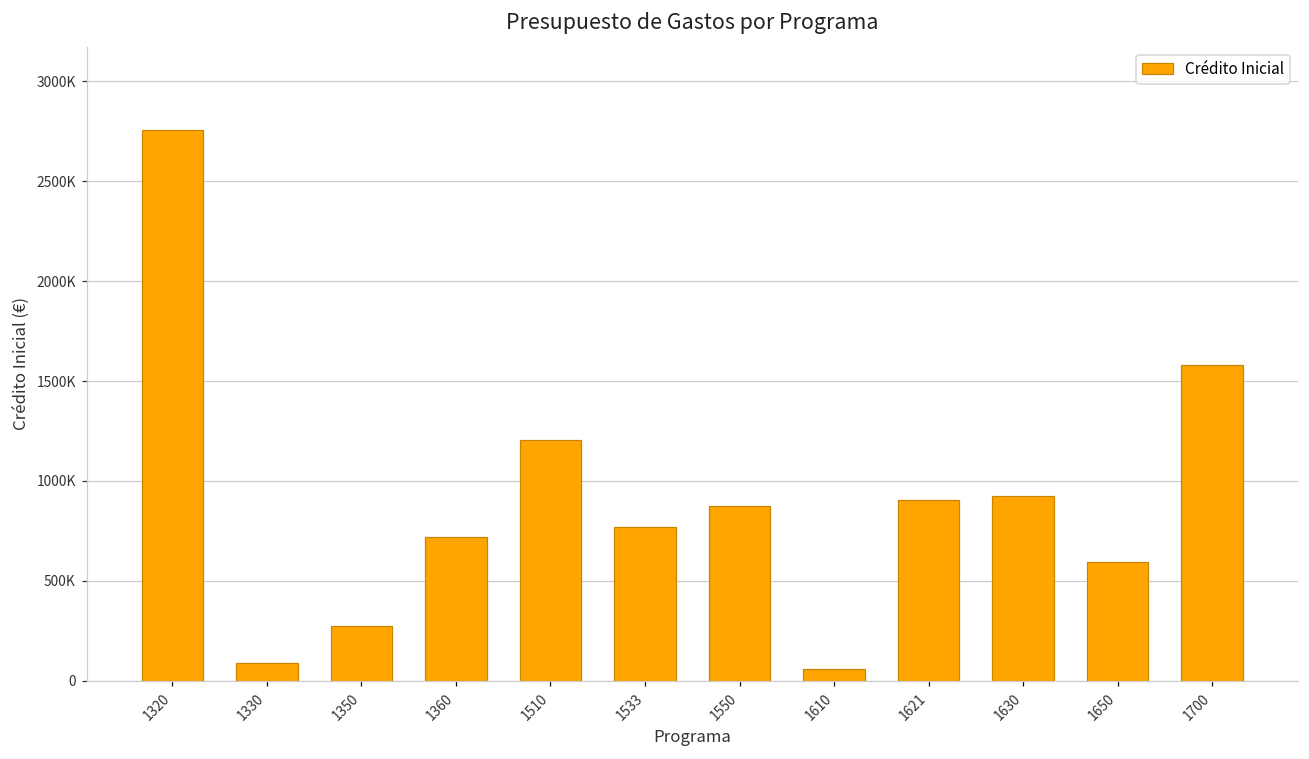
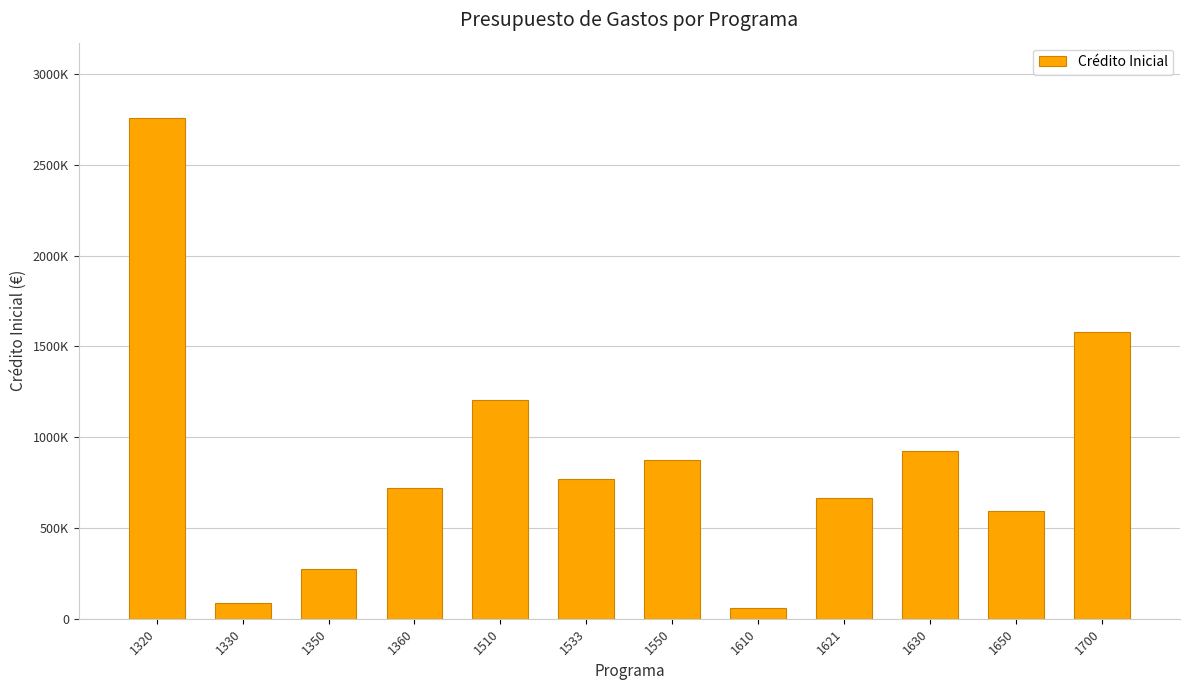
  {
    "1320": 2760000,
    "1330": 90000,
    "1350": 280000,
    "1360": 720000,
    "1510": 1210000,
    "1533": 770000,
    "1550": 870000,
    "1610": 60000,
-   "1621": 910000,
+   "1621": 660000,
    "1630": 930000,
    "1650": 590000,
    "1700": 1580000
  }
